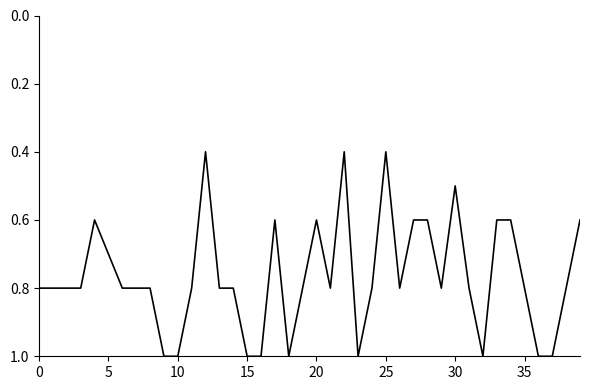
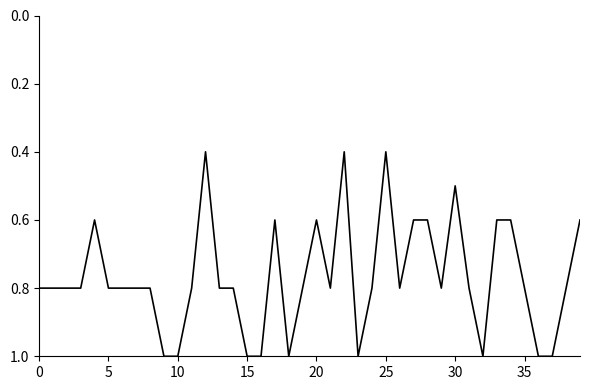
  {
    "0": 0.8,
-   "5": 0.7,
+   "5": 0.8,
    "10": 1.0,
    "15": 1.0,
    "20": 0.6,
    "25": 0.4,
    "30": 0.5,
    "35": 0.8
  }
